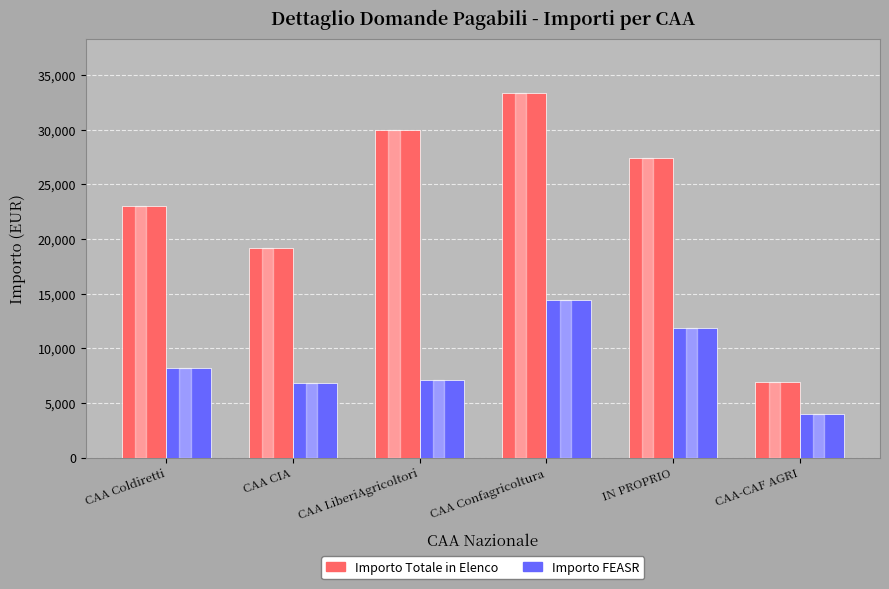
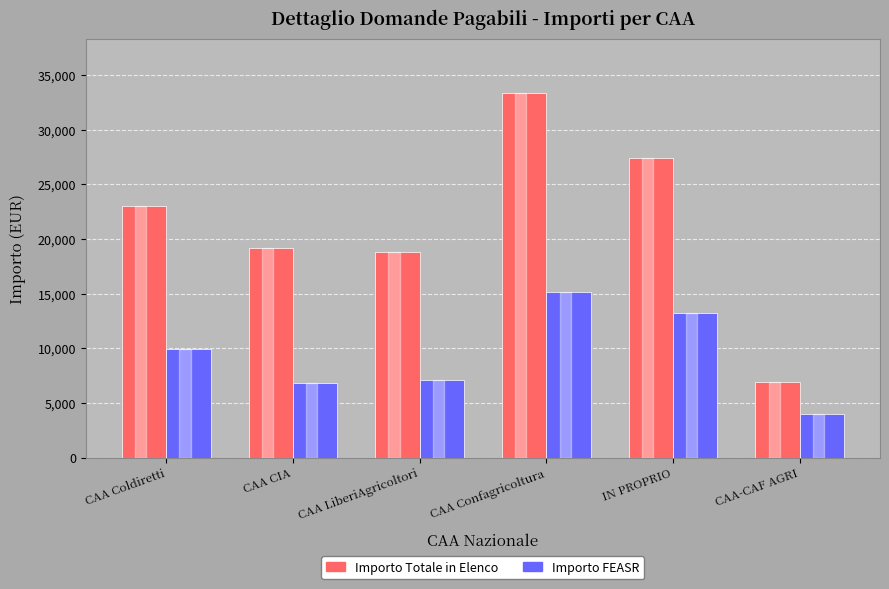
  {
    "Importo Totale in Elenco": {
      "CAA Coldiretti": "23,000",
      "CAA CIA": "19,200",
-     "CAA LiberiAgricoltori": "30,000",
+     "CAA LiberiAgricoltori": "18,800",
      "CAA Confagricoltura": "33,400",
      "IN PROPRIO": "27,400",
      "CAA-CAF AGRI": "6,900"
    },
    "Importo FEASR": {
-     "CAA Coldiretti": "8,200",
+     "CAA Coldiretti": "9,900",
      "CAA CIA": "6,800",
      "CAA LiberiAgricoltori": "7,100",
-     "CAA Confagricoltura": "14,400",
-     "IN PROPRIO": "11,800",
+     "CAA Confagricoltura": "15,200",
+     "IN PROPRIO": "13,200",
      "CAA-CAF AGRI": "4,000"
    }
  }
